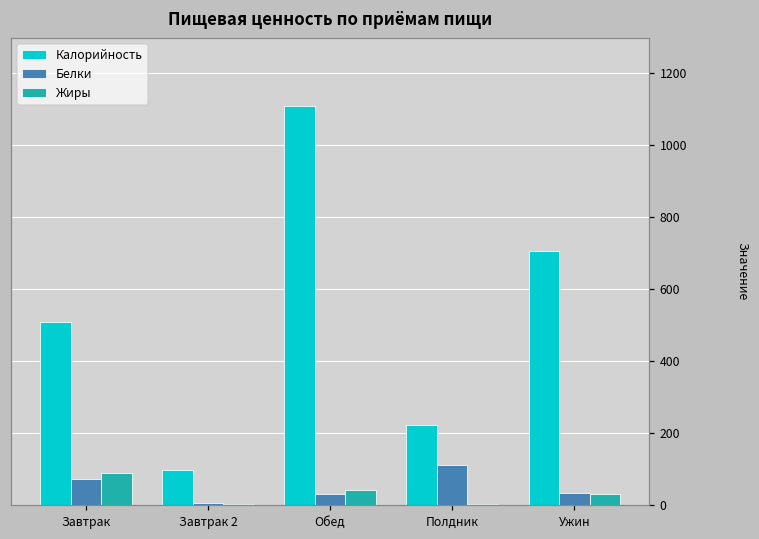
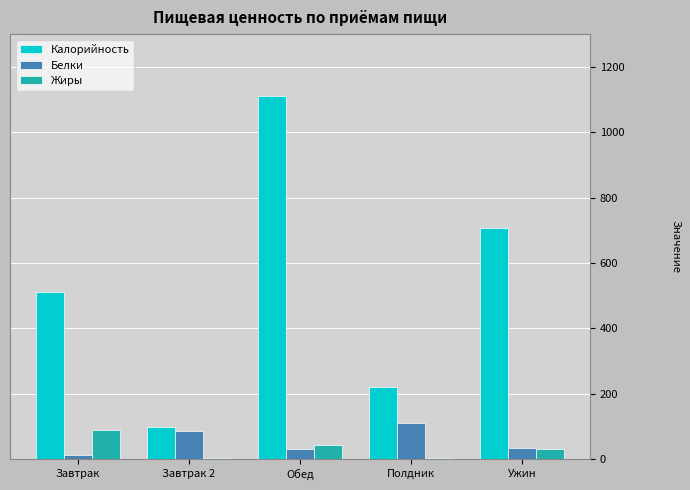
  {
    "Белки": {
-     "Завтрак": 70,
-     "Завтрак 2": 0,
+     "Завтрак": 10,
+     "Завтрак 2": 90,
      "Обед": 30,
      "Полдник": 110,
      "Ужин": 30
    }
  }
